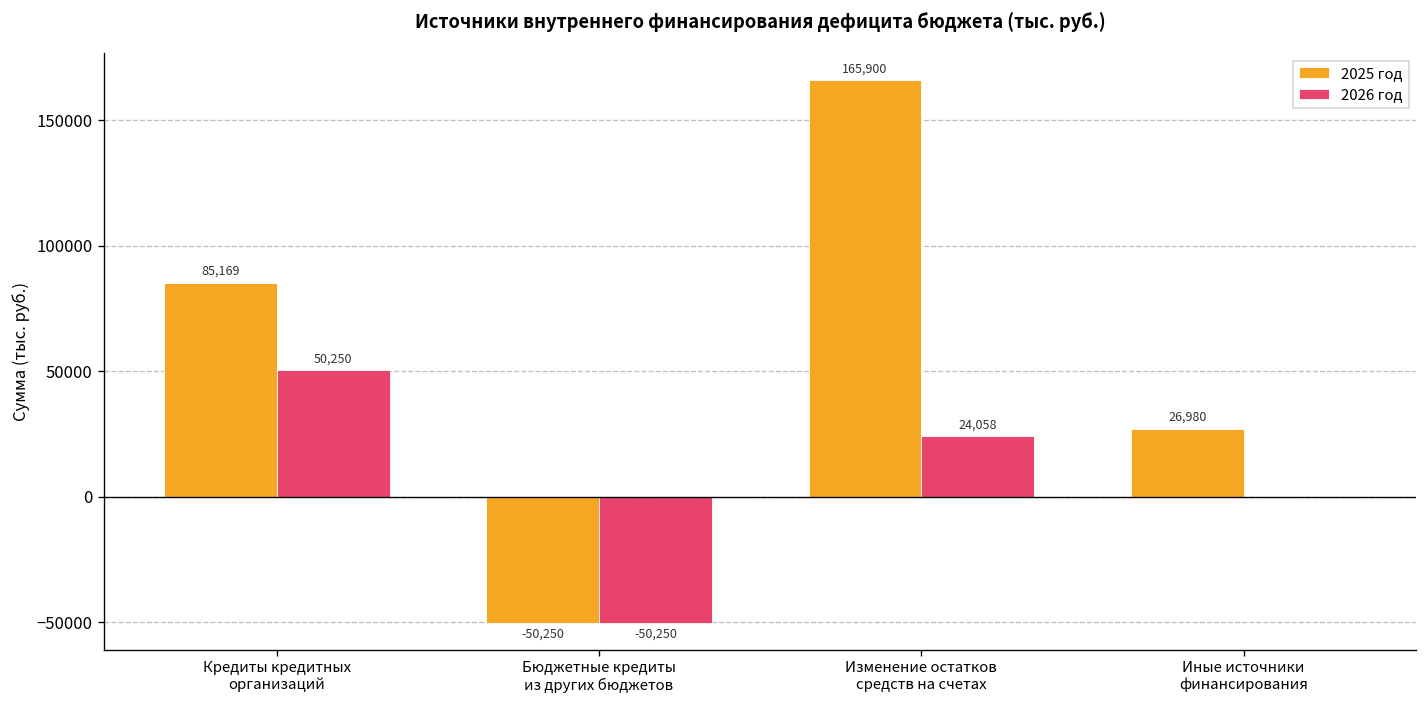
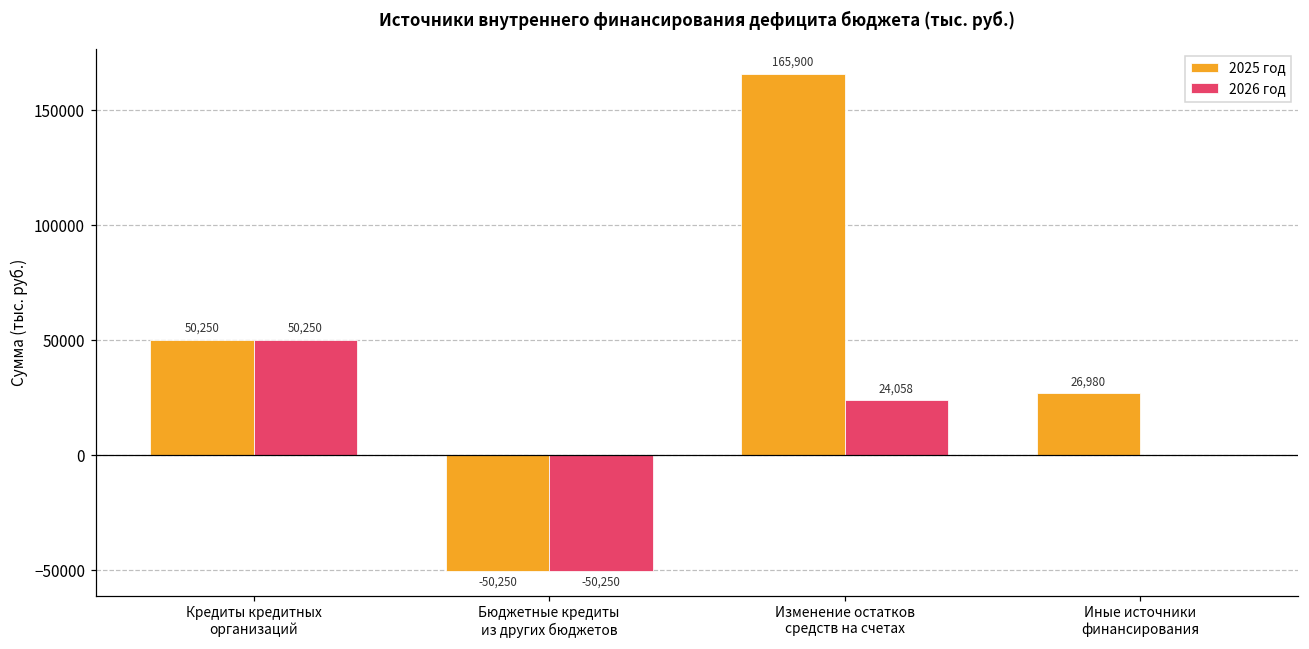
  {
    "2025 год": {
-     "Кредиты кредитных организаций": "85,169",
+     "Кредиты кредитных организаций": "50,250",
      "Бюджетные кредиты из других бюджетов": "-50,250",
      "Изменение остатков средств на счетах": "165,900",
      "Иные источники финансирования": "26,980"
    },
    "2026 год": {
      "Кредиты кредитных организаций": "50,250",
      "Бюджетные кредиты из других бюджетов": "-50,250",
      "Изменение остатков средств на счетах": "24,058"
    }
  }
